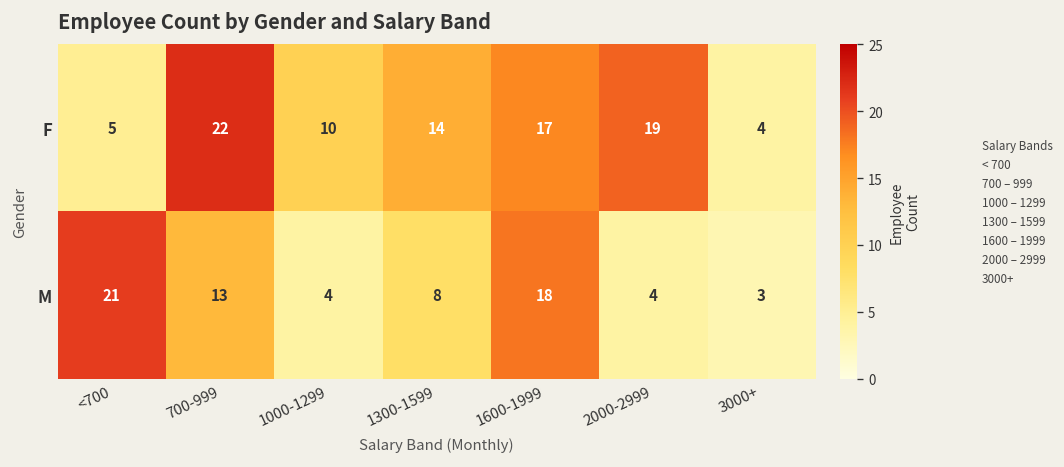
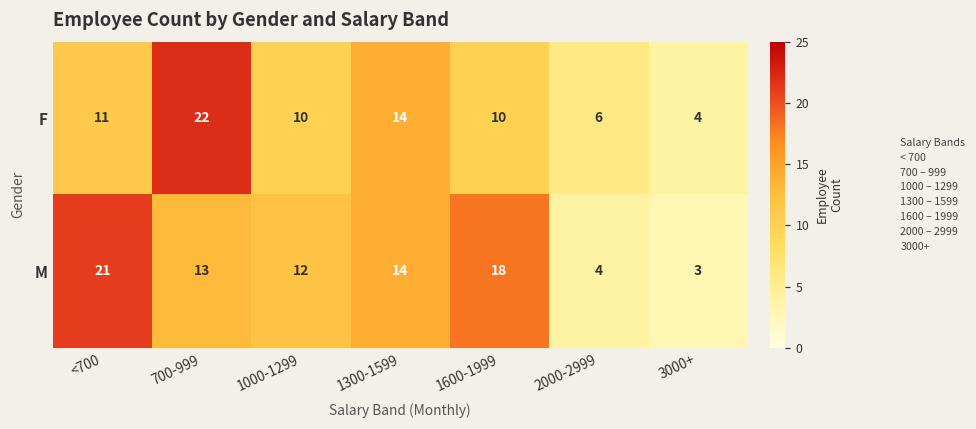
  {
    "F": {
-     "<700": 5,
+     "<700": 11,
      "700-999": 22,
      "1000-1299": 10,
      "1300-1599": 14,
-     "1600-1999": 17,
-     "2000-2999": 19,
+     "1600-1999": 10,
+     "2000-2999": 6,
      "3000+": 4
    },
    "M": {
      "<700": 21,
      "700-999": 13,
-     "1000-1299": 4,
-     "1300-1599": 8,
+     "1000-1299": 12,
+     "1300-1599": 14,
      "1600-1999": 18,
      "2000-2999": 4,
      "3000+": 3
    }
  }
